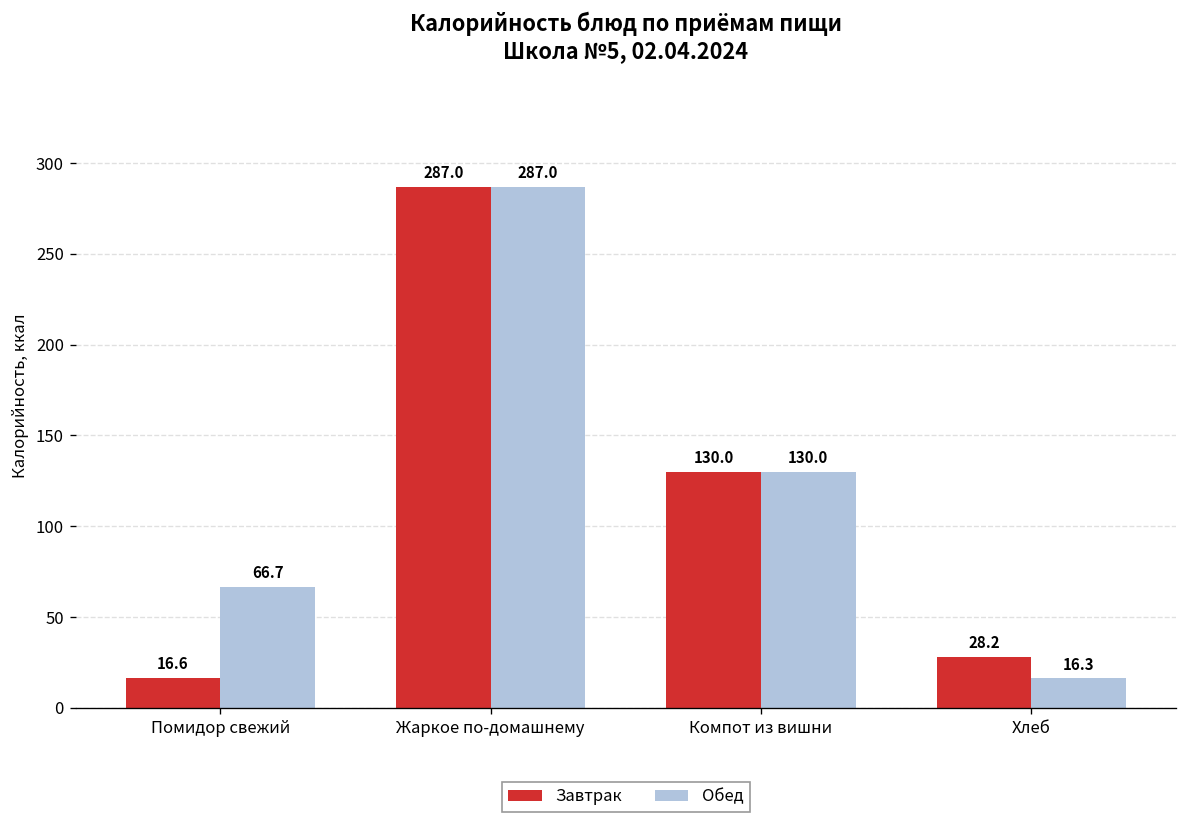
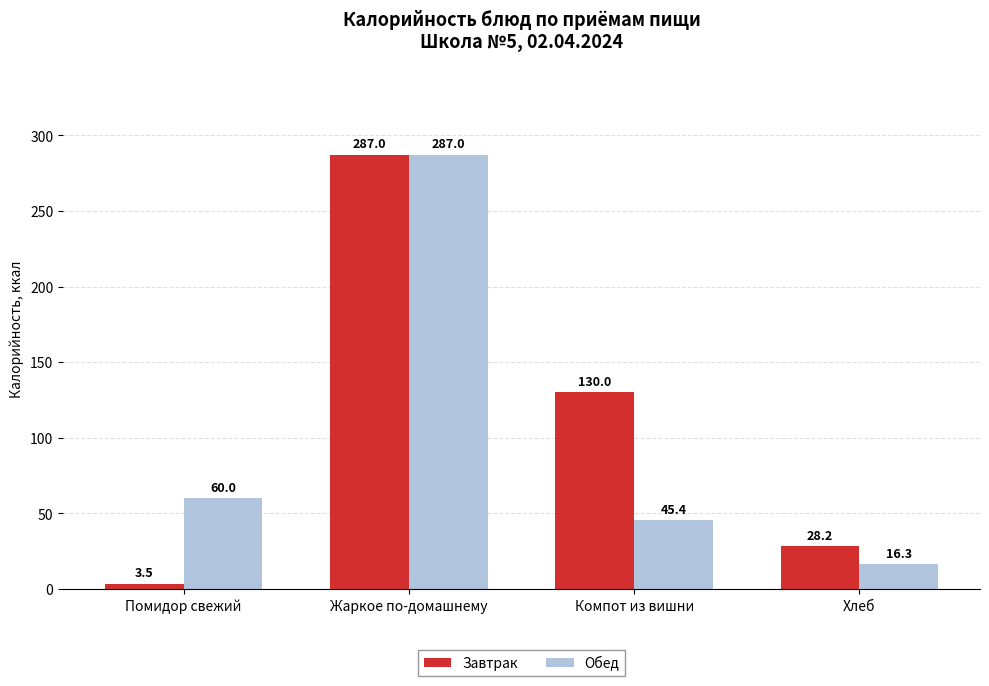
  {
    "Завтрак": {
-     "Помидор свежий": 16.6,
+     "Помидор свежий": 3.5,
      "Жаркое по-домашнему": 287.0,
      "Компот из вишни": 130.0,
      "Хлеб": 28.2
    },
    "Обед": {
-     "Помидор свежий": 66.7,
+     "Помидор свежий": 60.0,
      "Жаркое по-домашнему": 287.0,
-     "Компот из вишни": 130.0,
+     "Компот из вишни": 45.4,
      "Хлеб": 16.3
    }
  }
